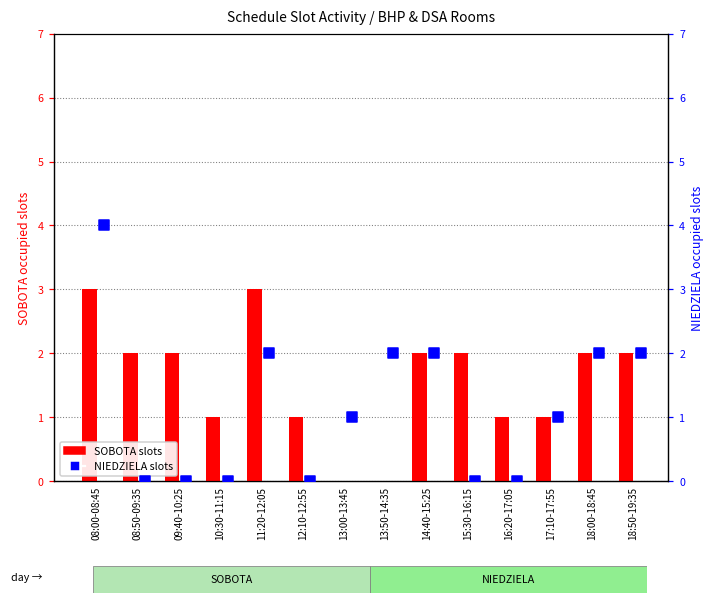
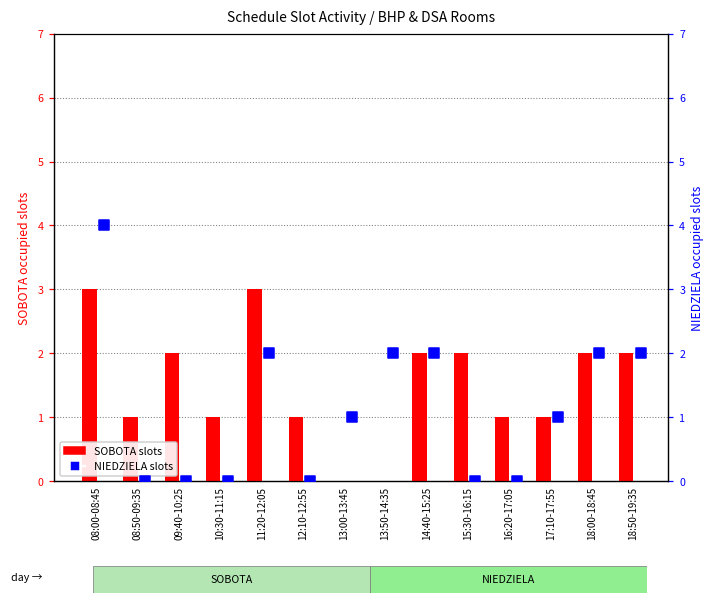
  {
    "SOBOTA slots": {
      "08:00-08:45": 3,
-     "08:50-09:35": 2,
+     "08:50-09:35": 1,
      "09:40-10:25": 2,
      "10:30-11:15": 1,
      "11:20-12:05": 3,
      "12:10-12:55": 1,
      "13:00-13:45": 0,
      "13:50-14:35": 0,
      "14:40-15:25": 2,
      "15:30-16:15": 2,
      "16:20-17:05": 1,
      "17:10-17:55": 1,
      "18:00-18:45": 2,
      "18:50-19:35": 2
    }
  }
